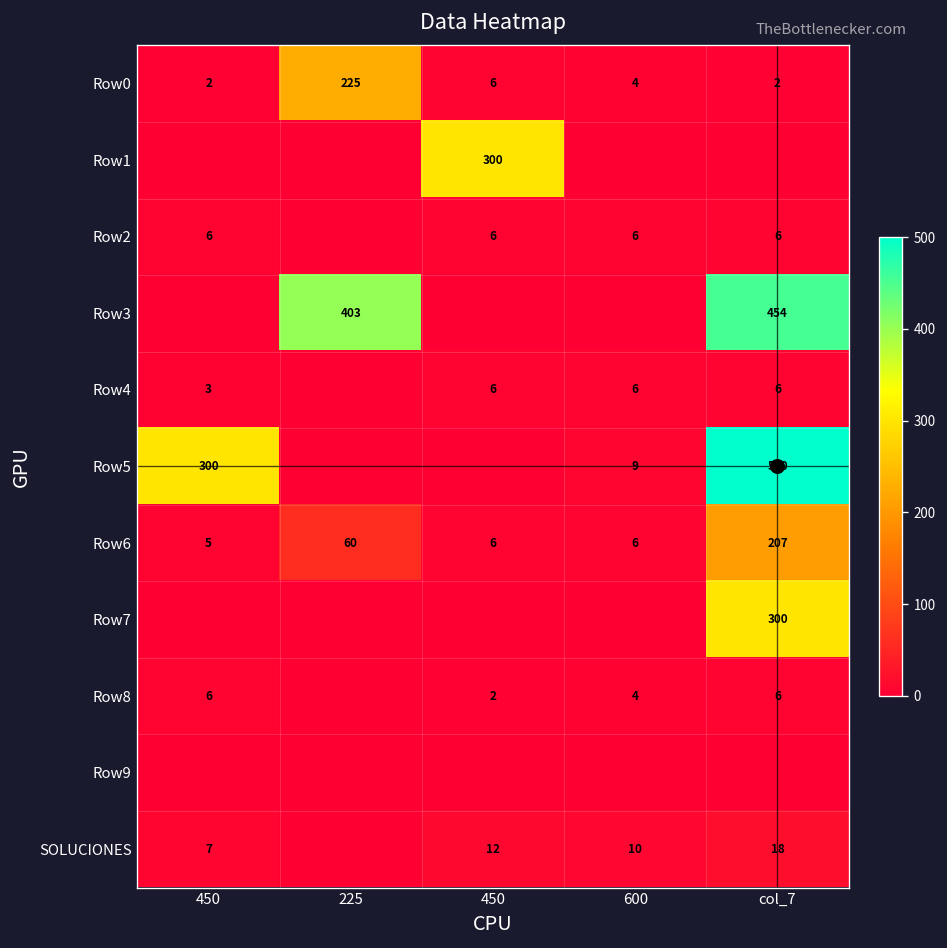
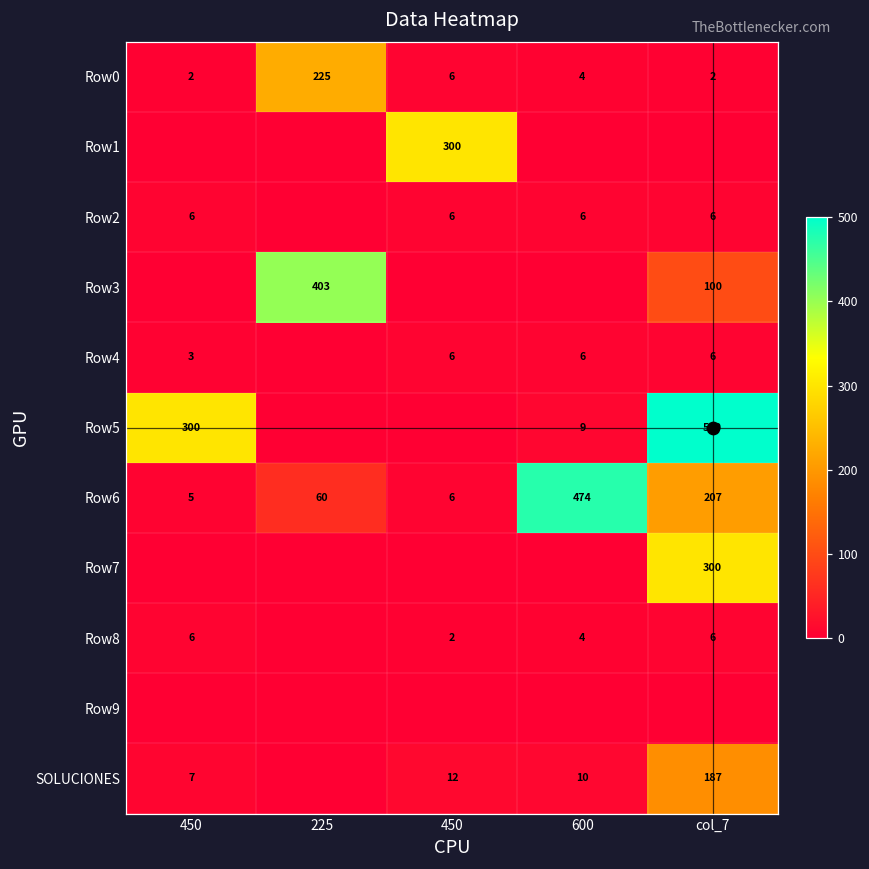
  {
    "Row0": {
      "225": 225,
      "600": 4,
      "col_7": 2
    },
    "Row2": {
      "600": 6,
      "col_7": 6
    },
    "Row3": {
      "225": 403,
-     "col_7": 454
+     "col_7": 100
    },
    "Row4": {
      "600": 6,
      "col_7": 6
    },
    "Row5": {
      "600": 9
    },
    "Row6": {
      "225": 60,
-     "600": 6,
+     "600": 474,
      "col_7": 207
    },
    "Row7": {
      "col_7": 300
    },
    "Row8": {
      "600": 4,
      "col_7": 6
    },
    "SOLUCIONES": {
      "600": 10,
-     "col_7": 18
+     "col_7": 187
    }
  }
